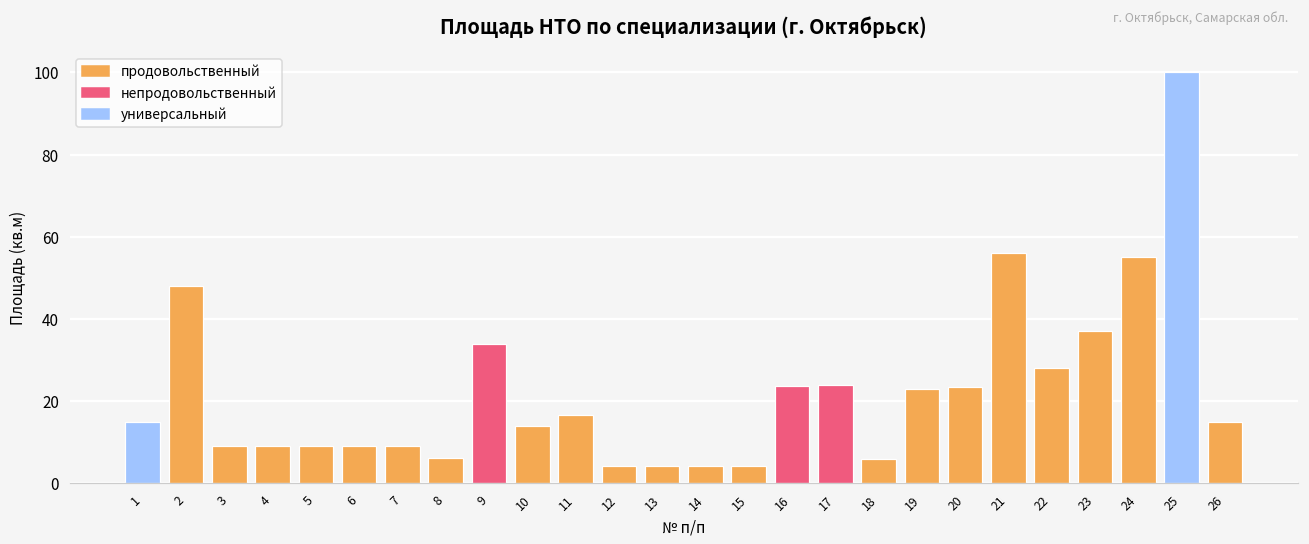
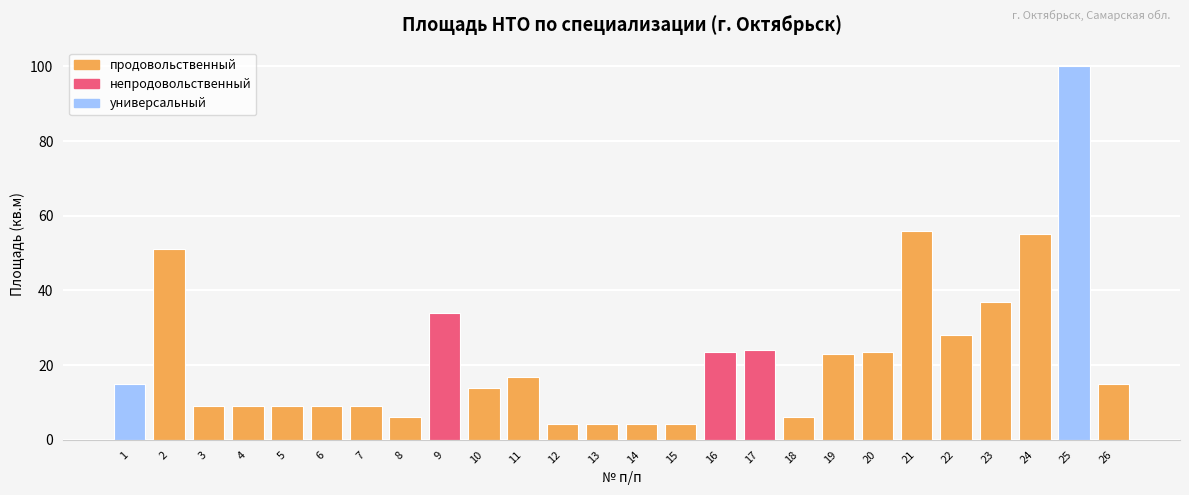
  {
    "1": 15,
-   "2": 48,
+   "2": 51,
    "3": 9,
    "4": 9,
    "5": 9,
    "6": 9,
    "7": 9,
    "8": 6,
    "9": 34,
    "10": 14,
    "11": 17,
    "12": 4,
    "13": 4,
    "14": 4,
    "15": 4,
    "16": 24,
    "17": 24,
    "18": 6,
    "19": 23,
    "20": 24,
    "21": 56,
    "22": 28,
    "23": 37,
    "24": 55,
    "25": 100,
    "26": 15
  }
